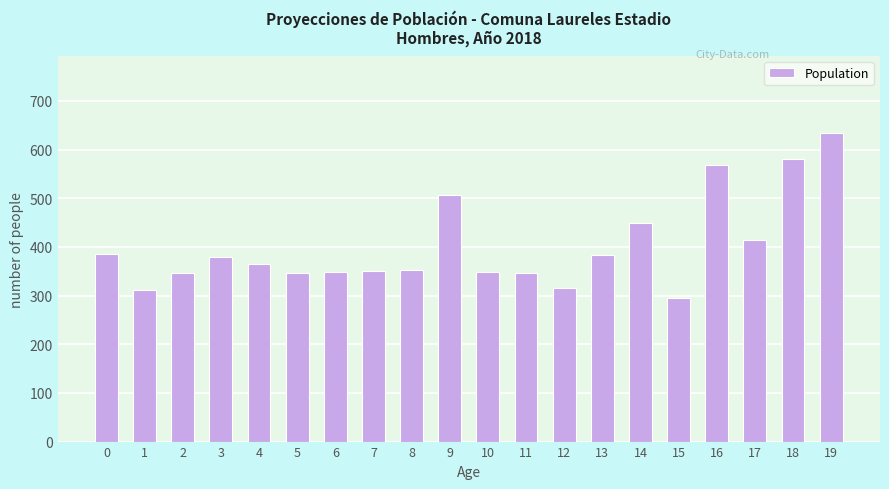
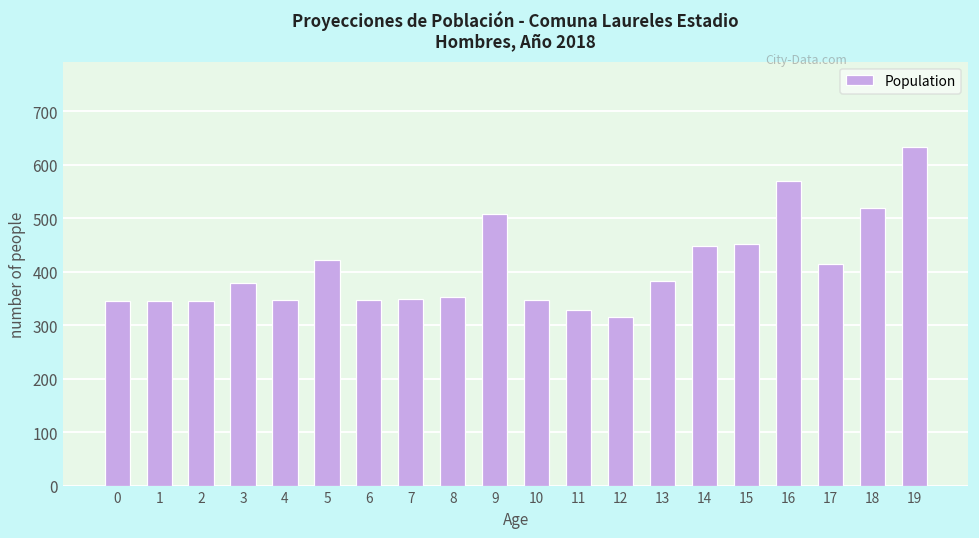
  {
-   "0": 390,
-   "1": 310,
+   "0": 350,
+   "1": 350,
    "2": 350,
    "3": 380,
-   "4": 360,
-   "5": 350,
+   "4": 350,
+   "5": 420,
    "6": 350,
    "7": 350,
    "8": 350,
    "9": 510,
    "10": 350,
-   "11": 350,
+   "11": 330,
    "12": 320,
    "13": 380,
    "14": 450,
-   "15": 300,
+   "15": 450,
    "16": 570,
    "17": 410,
-   "18": 580,
+   "18": 520,
    "19": 630
  }
